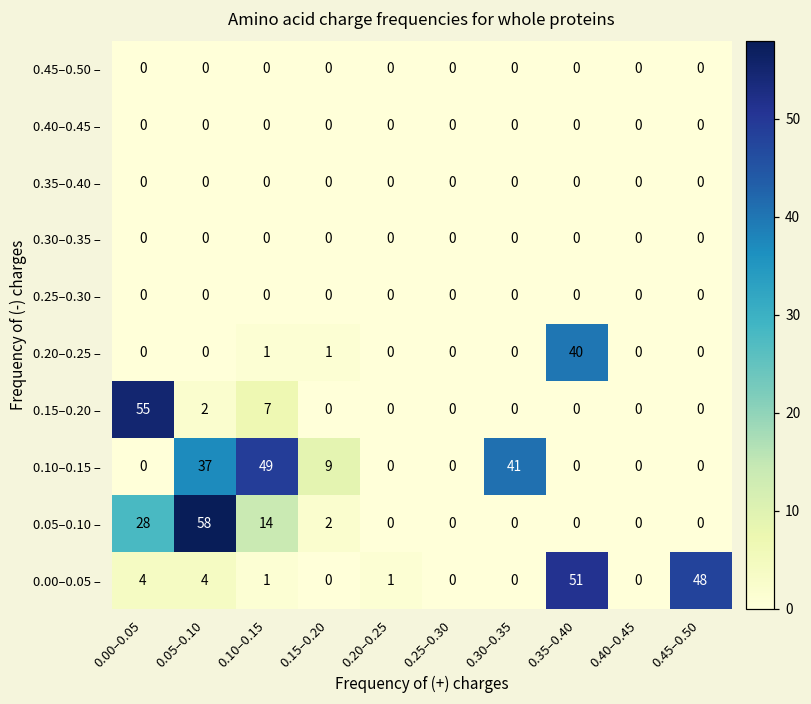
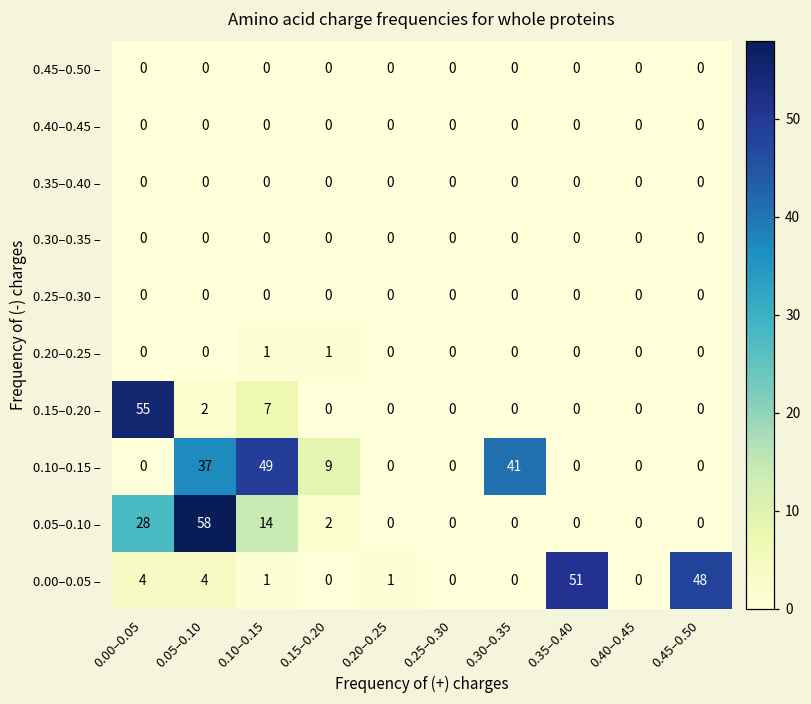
  {
    "0.45–0.50 –": {
      "0.00–0.05": 0,
      "0.05–0.10": 0,
      "0.10–0.15": 0,
      "0.15–0.20": 0,
      "0.20–0.25": 0,
      "0.25–0.30": 0,
      "0.30–0.35": 0,
      "0.35–0.40": 0,
      "0.40–0.45": 0,
      "0.45–0.50": 0
    },
    "0.40–0.45 –": {
      "0.00–0.05": 0,
      "0.05–0.10": 0,
      "0.10–0.15": 0,
      "0.15–0.20": 0,
      "0.20–0.25": 0,
      "0.25–0.30": 0,
      "0.30–0.35": 0,
      "0.35–0.40": 0,
      "0.40–0.45": 0,
      "0.45–0.50": 0
    },
    "0.35–0.40 –": {
      "0.00–0.05": 0,
      "0.05–0.10": 0,
      "0.10–0.15": 0,
      "0.15–0.20": 0,
      "0.20–0.25": 0,
      "0.25–0.30": 0,
      "0.30–0.35": 0,
      "0.35–0.40": 0,
      "0.40–0.45": 0,
      "0.45–0.50": 0
    },
    "0.30–0.35 –": {
      "0.00–0.05": 0,
      "0.05–0.10": 0,
      "0.10–0.15": 0,
      "0.15–0.20": 0,
      "0.20–0.25": 0,
      "0.25–0.30": 0,
      "0.30–0.35": 0,
      "0.35–0.40": 0,
      "0.40–0.45": 0,
      "0.45–0.50": 0
    },
    "0.25–0.30 –": {
      "0.00–0.05": 0,
      "0.05–0.10": 0,
      "0.10–0.15": 0,
      "0.15–0.20": 0,
      "0.20–0.25": 0,
      "0.25–0.30": 0,
      "0.30–0.35": 0,
      "0.35–0.40": 0,
      "0.40–0.45": 0,
      "0.45–0.50": 0
    },
    "0.20–0.25 –": {
      "0.00–0.05": 0,
      "0.05–0.10": 0,
      "0.10–0.15": 1,
      "0.15–0.20": 1,
      "0.20–0.25": 0,
      "0.25–0.30": 0,
      "0.30–0.35": 0,
-     "0.35–0.40": 40,
+     "0.35–0.40": 0,
      "0.40–0.45": 0,
      "0.45–0.50": 0
    },
    "0.15–0.20 –": {
      "0.00–0.05": 55,
      "0.05–0.10": 2,
      "0.10–0.15": 7,
      "0.15–0.20": 0,
      "0.20–0.25": 0,
      "0.25–0.30": 0,
      "0.30–0.35": 0,
      "0.35–0.40": 0,
      "0.40–0.45": 0,
      "0.45–0.50": 0
    },
    "0.10–0.15 –": {
      "0.00–0.05": 0,
      "0.05–0.10": 37,
      "0.10–0.15": 49,
      "0.15–0.20": 9,
      "0.20–0.25": 0,
      "0.25–0.30": 0,
      "0.30–0.35": 41,
      "0.35–0.40": 0,
      "0.40–0.45": 0,
      "0.45–0.50": 0
    },
    "0.05–0.10 –": {
      "0.00–0.05": 28,
      "0.05–0.10": 58,
      "0.10–0.15": 14,
      "0.15–0.20": 2,
      "0.20–0.25": 0,
      "0.25–0.30": 0,
      "0.30–0.35": 0,
      "0.35–0.40": 0,
      "0.40–0.45": 0,
      "0.45–0.50": 0
    },
    "0.00–0.05 –": {
      "0.00–0.05": 4,
      "0.05–0.10": 4,
      "0.10–0.15": 1,
      "0.15–0.20": 0,
      "0.20–0.25": 1,
      "0.25–0.30": 0,
      "0.30–0.35": 0,
      "0.35–0.40": 51,
      "0.40–0.45": 0,
      "0.45–0.50": 48
    }
  }
